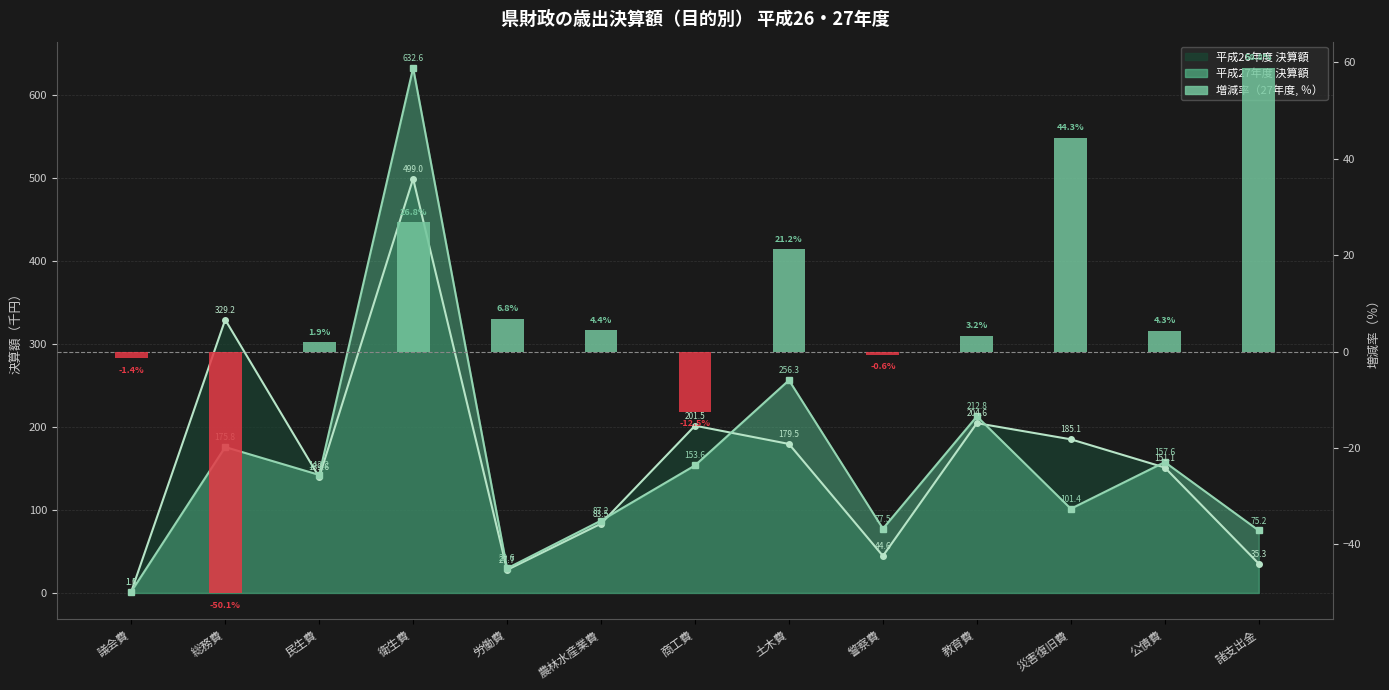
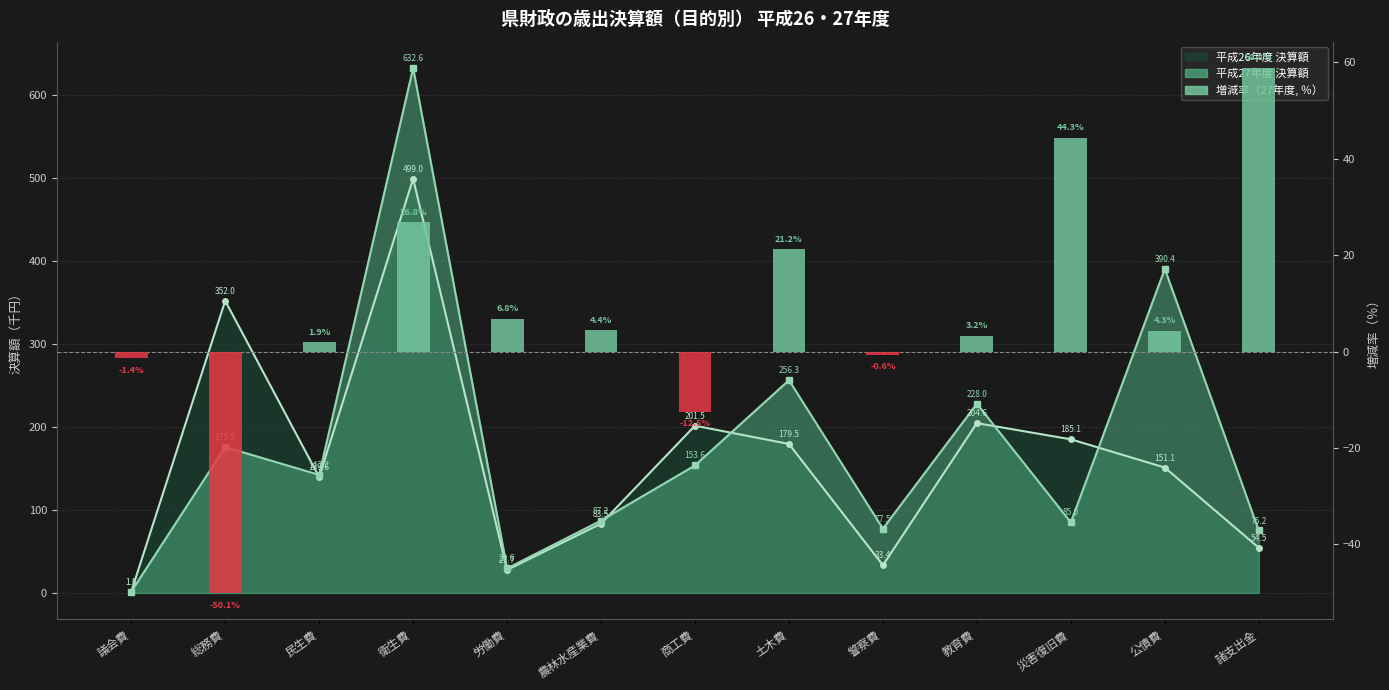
  {
    "平成26年度 決算額": {
-     "総務費": 329.2,
+     "総務費": 352.0,
      "衛生費": 499.0,
      "商工費": 201.5,
      "土木費": 179.5,
-     "警察費": 44.6,
+     "警察費": 33.4,
      "災害復旧費": 185.1,
-     "諸支出金": 35.3
+     "諸支出金": 54.5
    },
    "平成27年度 決算額": {
      "衛生費": 632.6,
      "商工費": 153.6,
      "土木費": 256.3,
      "警察費": 77.5,
-     "教育費": 212.8,
-     "災害復旧費": 101.4,
-     "公債費": 157.6,
+     "教育費": 228.0,
+     "災害復旧費": 85.0,
+     "公債費": 390.4,
      "諸支出金": 75.2
    }
  }
